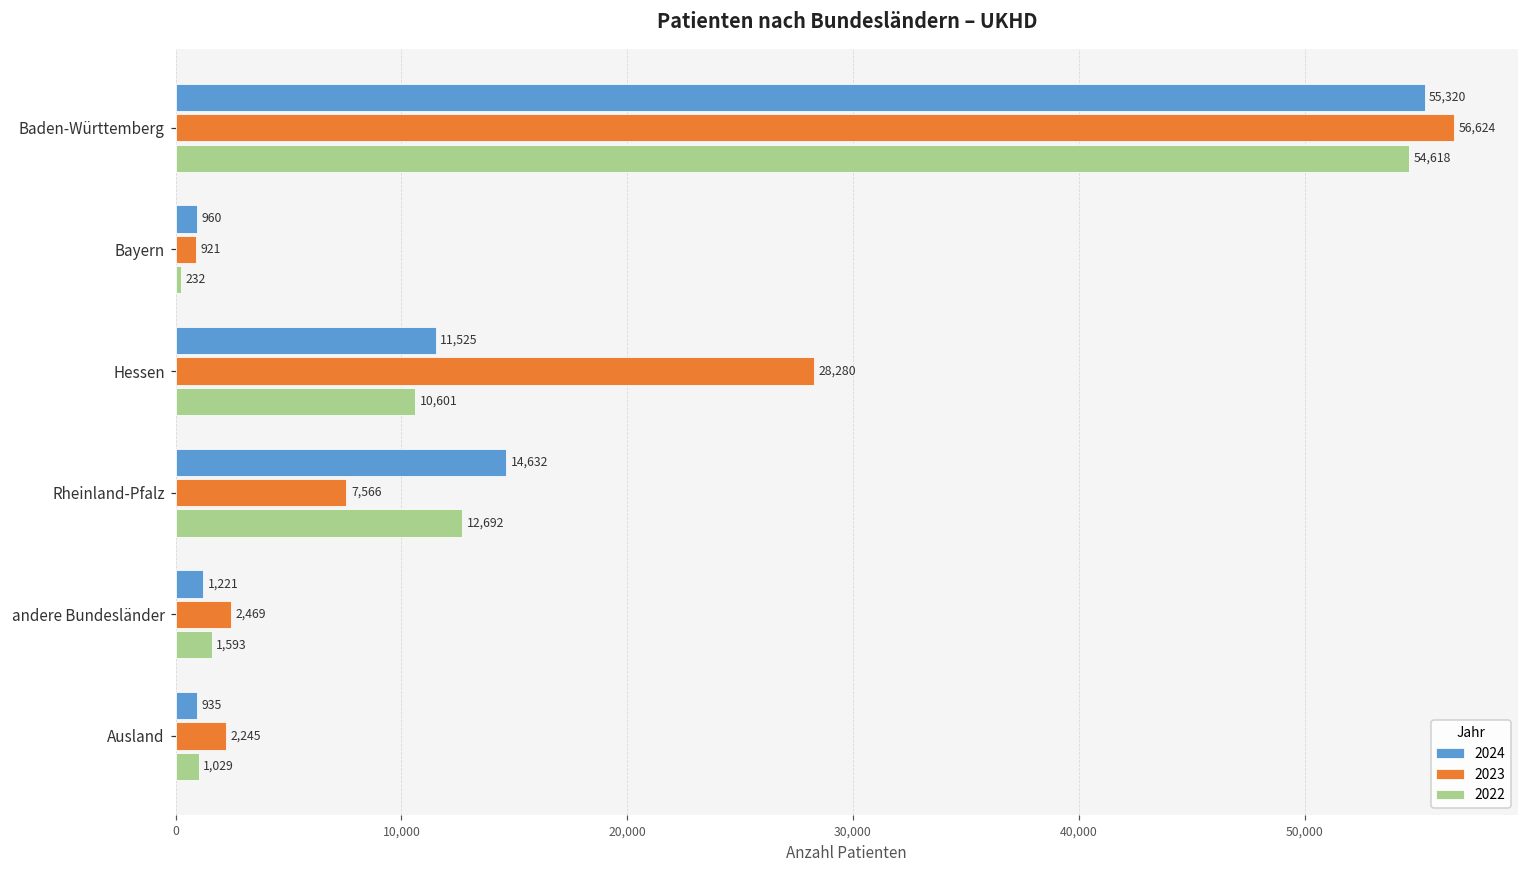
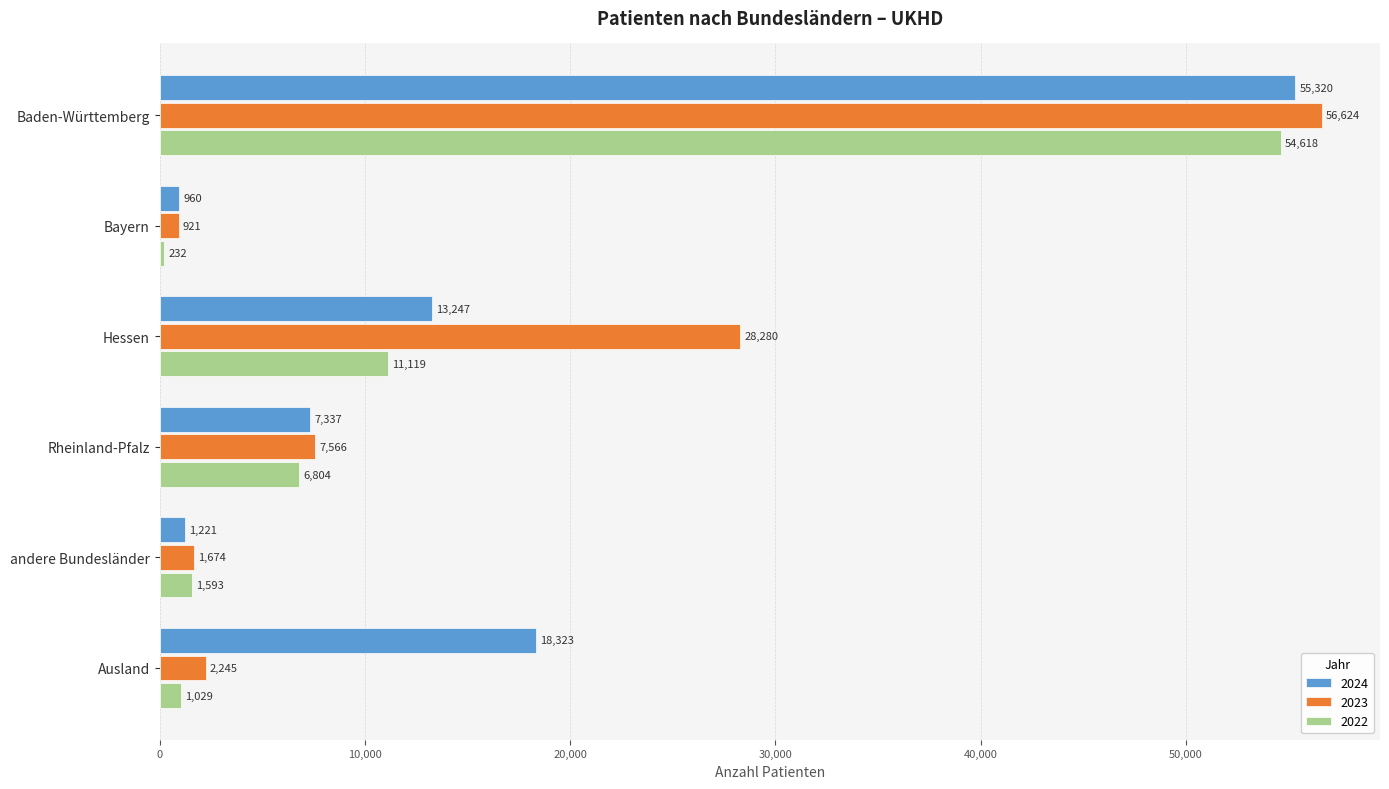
  {
    "2024": {
      "Baden-Württemberg": "55,320",
      "Bayern": "960",
-     "Hessen": "11,525",
-     "Rheinland-Pfalz": "14,632",
+     "Hessen": "13,247",
+     "Rheinland-Pfalz": "7,337",
      "andere Bundesländer": "1,221",
-     "Ausland": "935"
+     "Ausland": "18,323"
    },
    "2023": {
      "Baden-Württemberg": "56,624",
      "Bayern": "921",
      "Hessen": "28,280",
      "Rheinland-Pfalz": "7,566",
-     "andere Bundesländer": "2,469",
+     "andere Bundesländer": "1,674",
      "Ausland": "2,245"
    },
    "2022": {
      "Baden-Württemberg": "54,618",
      "Bayern": "232",
-     "Hessen": "10,601",
-     "Rheinland-Pfalz": "12,692",
+     "Hessen": "11,119",
+     "Rheinland-Pfalz": "6,804",
      "andere Bundesländer": "1,593",
      "Ausland": "1,029"
    }
  }
